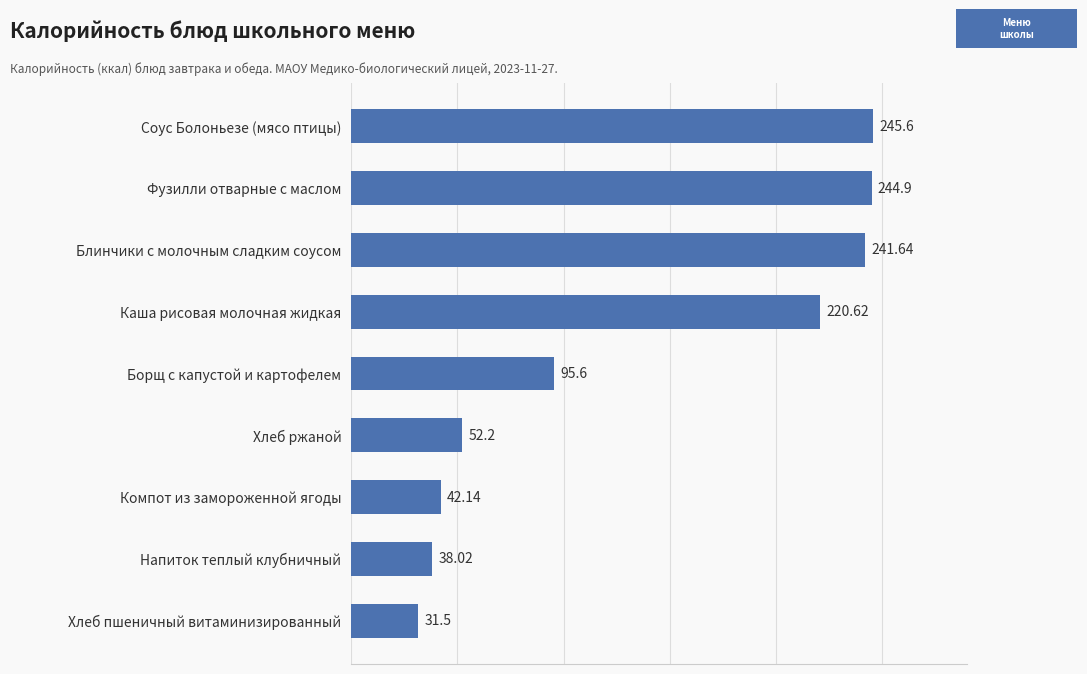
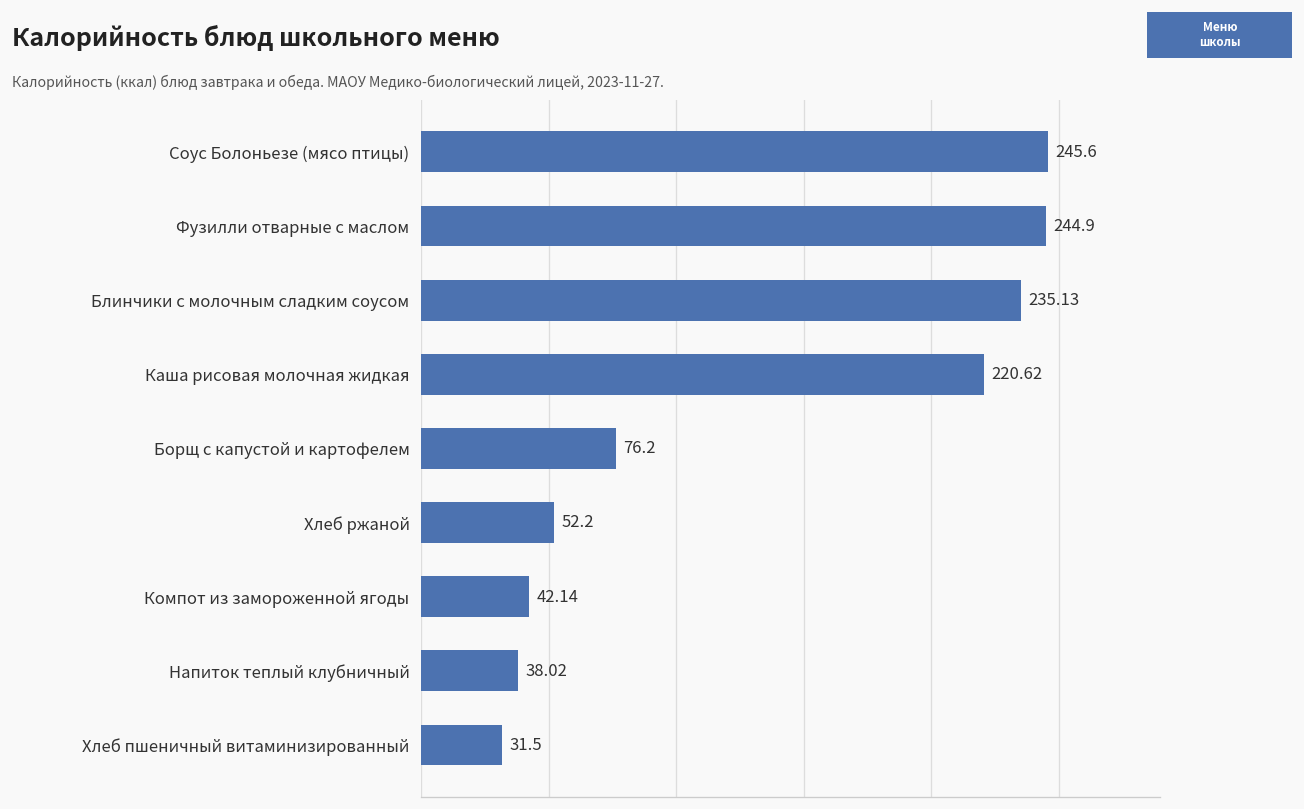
  {
    "Соус Болоньезе (мясо птицы)": 245.6,
    "Фузилли отварные с маслом": 244.9,
-   "Блинчики с молочным сладким соусом": 241.64,
+   "Блинчики с молочным сладким соусом": 235.13,
    "Каша рисовая молочная жидкая": 220.62,
-   "Борщ с капустой и картофелем": 95.6,
+   "Борщ с капустой и картофелем": 76.2,
    "Хлеб ржаной": 52.2,
    "Компот из замороженной ягоды": 42.14,
    "Напиток теплый клубничный": 38.02,
    "Хлеб пшеничный витаминизированный": 31.5
  }
